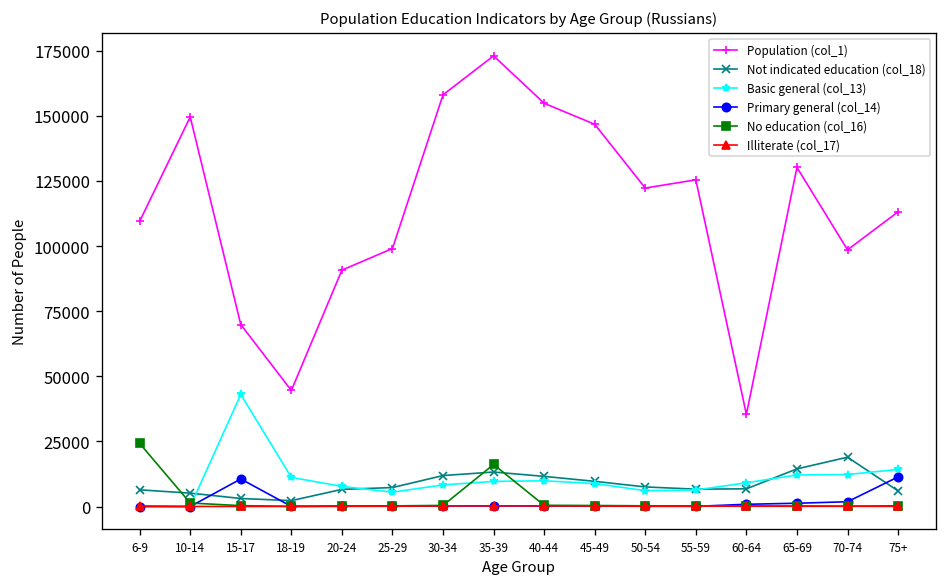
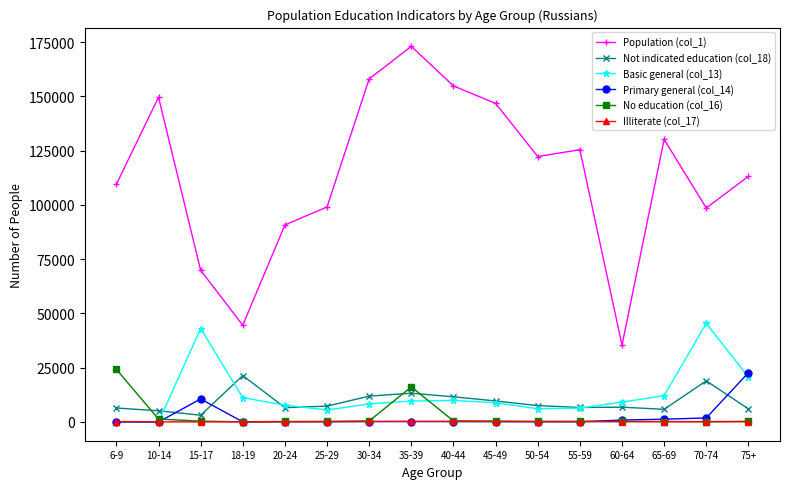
  {
    "Population (col_1)": {
      "6-9": 110000,
      "10-14": 150000,
      "15-17": 70000,
      "18-19": 45000,
      "20-24": 91000,
      "25-29": 99000,
      "30-34": 158000,
      "35-39": 173000,
      "40-44": 155000,
      "45-49": 147000,
      "50-54": 122000,
      "55-59": 125000,
      "60-64": 35000,
      "65-69": 130000,
      "70-74": 99000,
      "75+": 113000
    },
    "Not indicated education (col_18)": {
      "6-9": 6000,
      "10-14": 5000,
      "15-17": 3000,
-     "18-19": 2000,
+     "18-19": 21000,
      "25-29": 7000,
      "30-34": 12000,
      "35-39": 13000,
      "40-44": 12000,
      "50-54": 8000,
      "60-64": 7000,
-     "65-69": 14000,
+     "65-69": 6000,
      "70-74": 19000,
      "75+": 6000
    },
    "Basic general (col_13)": {
      "15-17": 43000,
      "18-19": 11000,
      "25-29": 6000,
      "30-34": 8000,
      "35-39": 10000,
      "40-44": 10000,
      "50-54": 6000,
      "60-64": 9000,
      "65-69": 12000,
-     "70-74": 12000,
-     "75+": 14000
+     "70-74": 45000,
+     "75+": 21000
    },
    "Primary general (col_14)": {
      "15-17": 11000,
      "70-74": 2000,
-     "75+": 11000
+     "75+": 23000
    },
    "No education (col_16)": {
      "6-9": 24000,
      "10-14": 1000,
      "35-39": 16000
    }
  }
